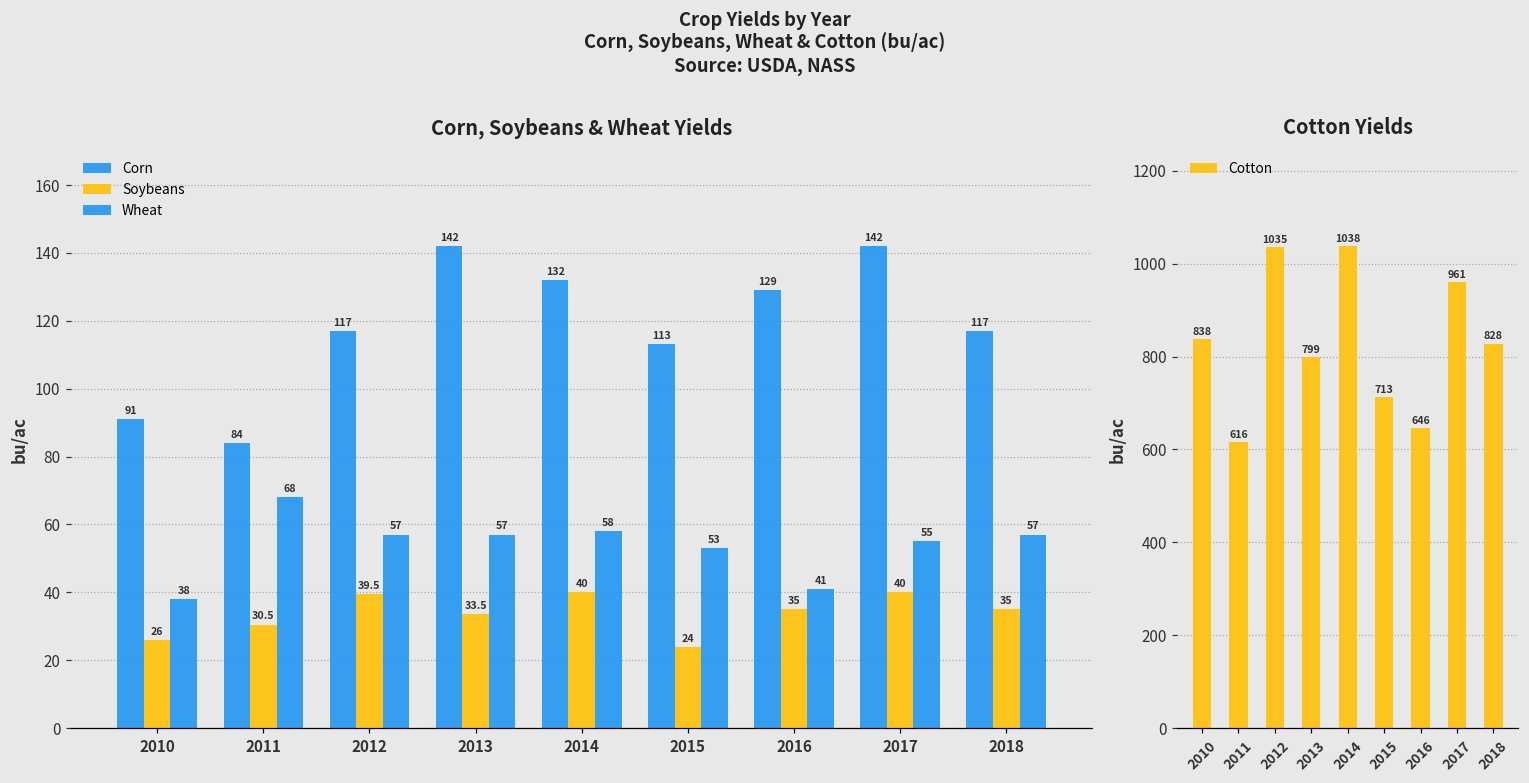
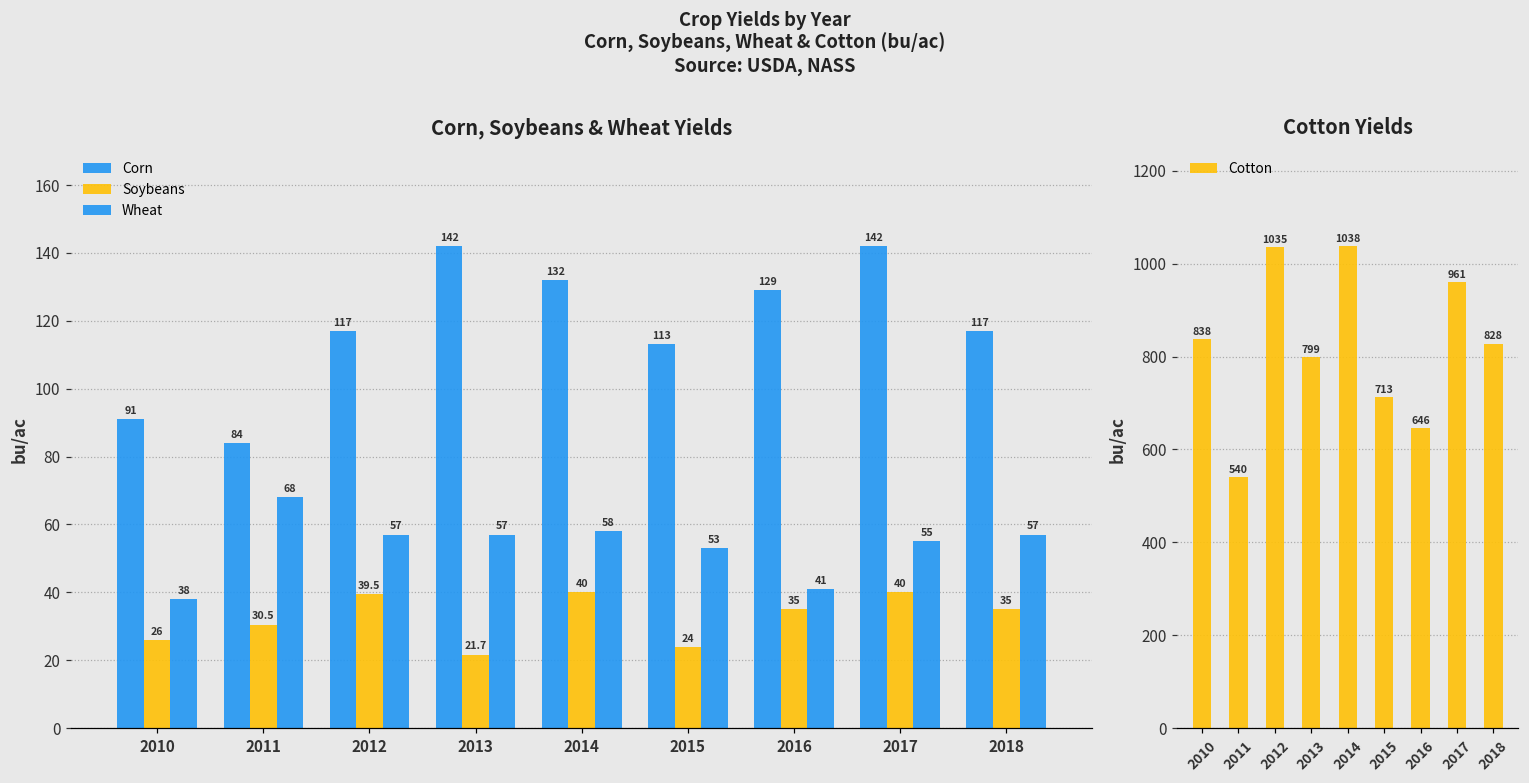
  {
    "Corn, Soybeans & Wheat Yields": {
      "Soybeans": {
        "2010": 26,
        "2011": 30.5,
        "2012": 39.5,
-       "2013": 33.5,
+       "2013": 21.7,
        "2014": 40,
        "2015": 24,
        "2016": 35,
        "2017": 40,
        "2018": 35
      }
    },
    "Cotton Yields": {
      "2010": 838,
-     "2011": 616,
+     "2011": 540,
      "2012": 1035,
      "2013": 799,
      "2014": 1038,
      "2015": 713,
      "2016": 646,
      "2017": 961,
      "2018": 828
    }
  }
